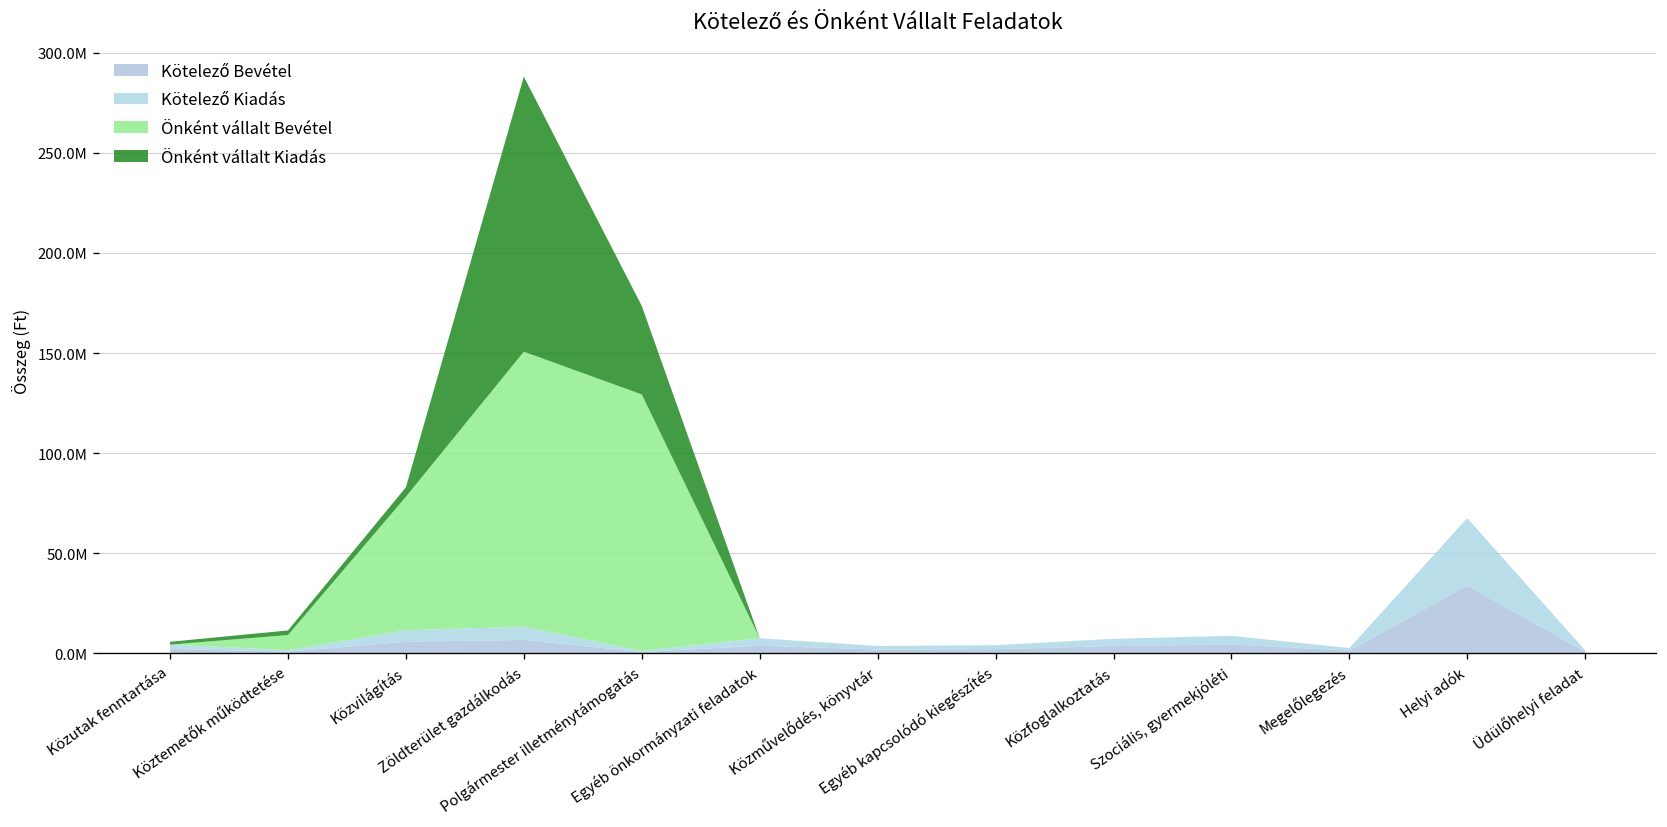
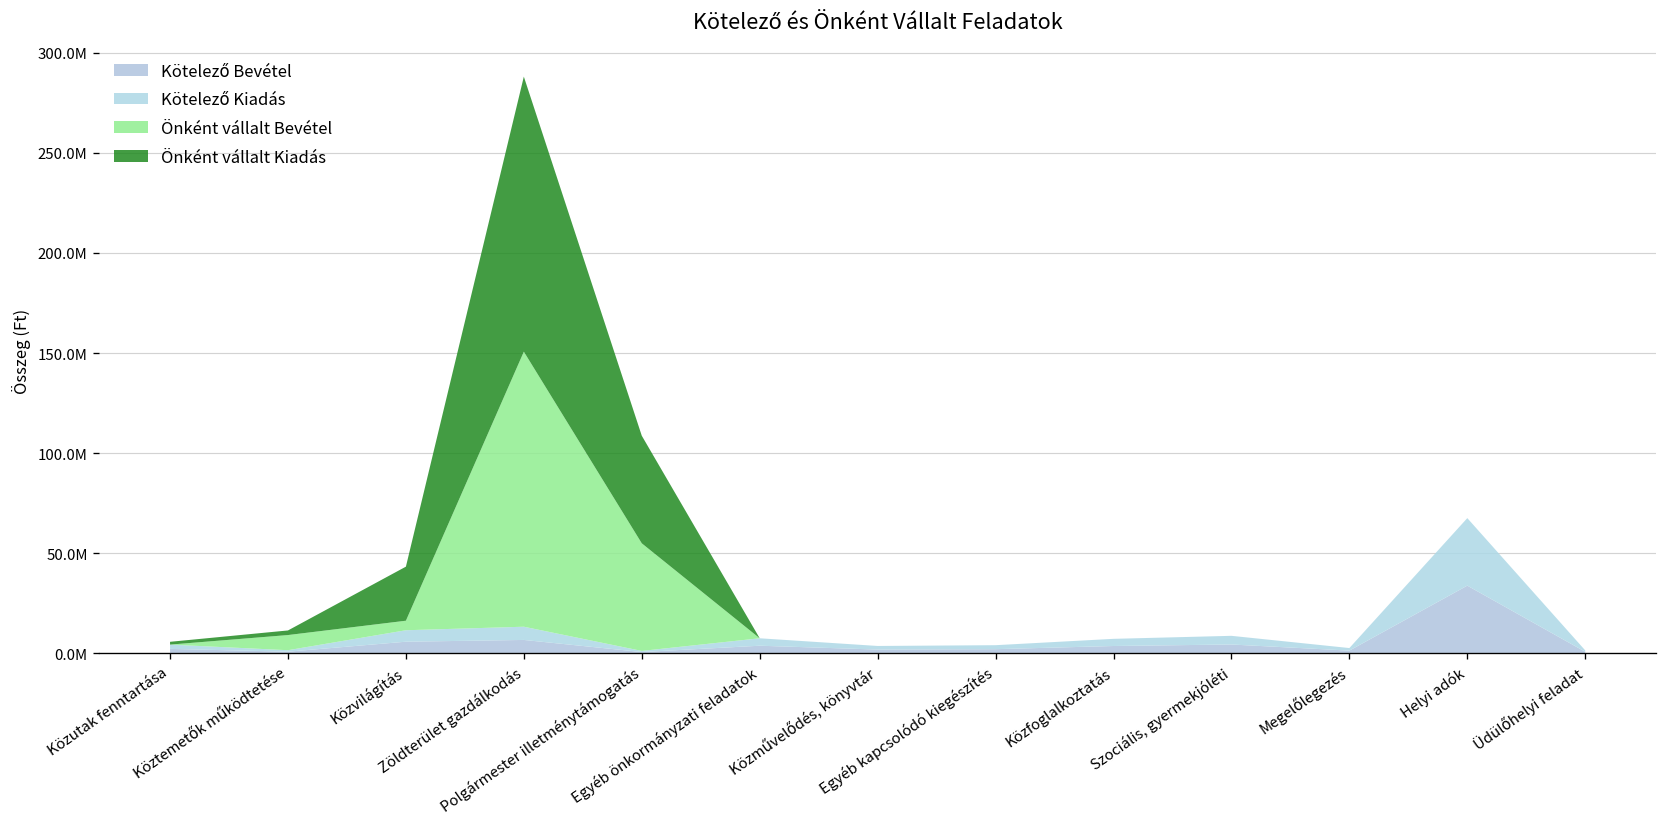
  {
    "Önként vállalt Bevétel": {
      "Köztemetők működtetése": 8000000,
-     "Közvilágítás": 67000000,
+     "Közvilágítás": 5000000,
      "Zöldterület gazdálkodás": 137000000,
-     "Polgármester illetménytámogatás": 128000000
+     "Polgármester illetménytámogatás": 54000000
    },
    "Önként vállalt Kiadás": {
      "Köztemetők működtetése": 2000000,
-     "Közvilágítás": 5000000,
+     "Közvilágítás": 27000000,
      "Zöldterület gazdálkodás": 137000000,
-     "Polgármester illetménytámogatás": 44000000
+     "Polgármester illetménytámogatás": 54000000
    }
  }
